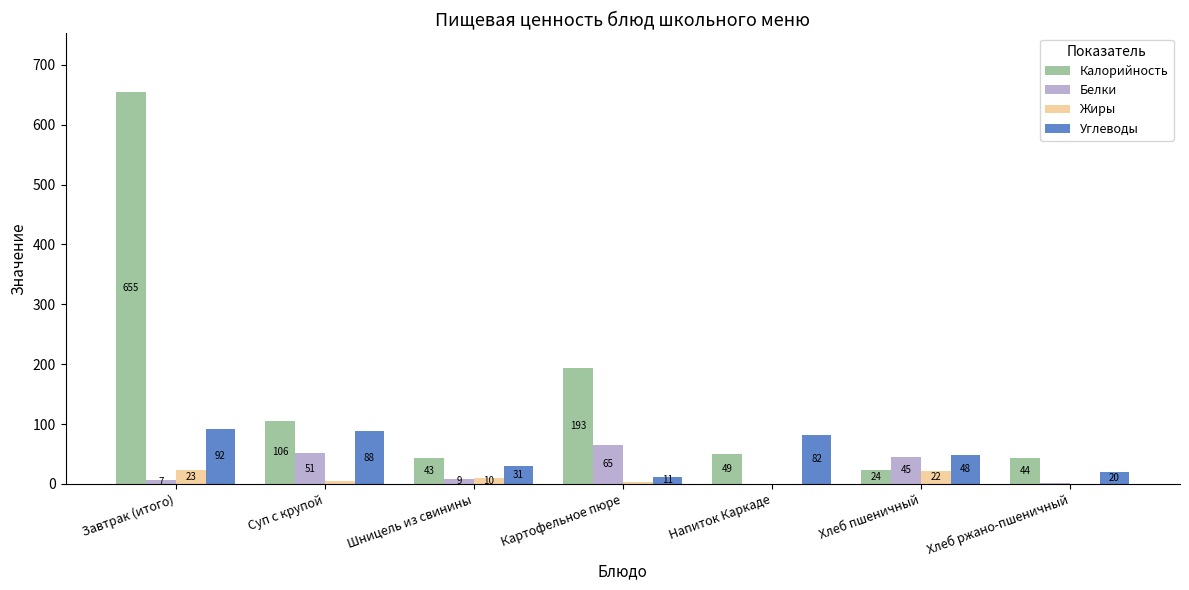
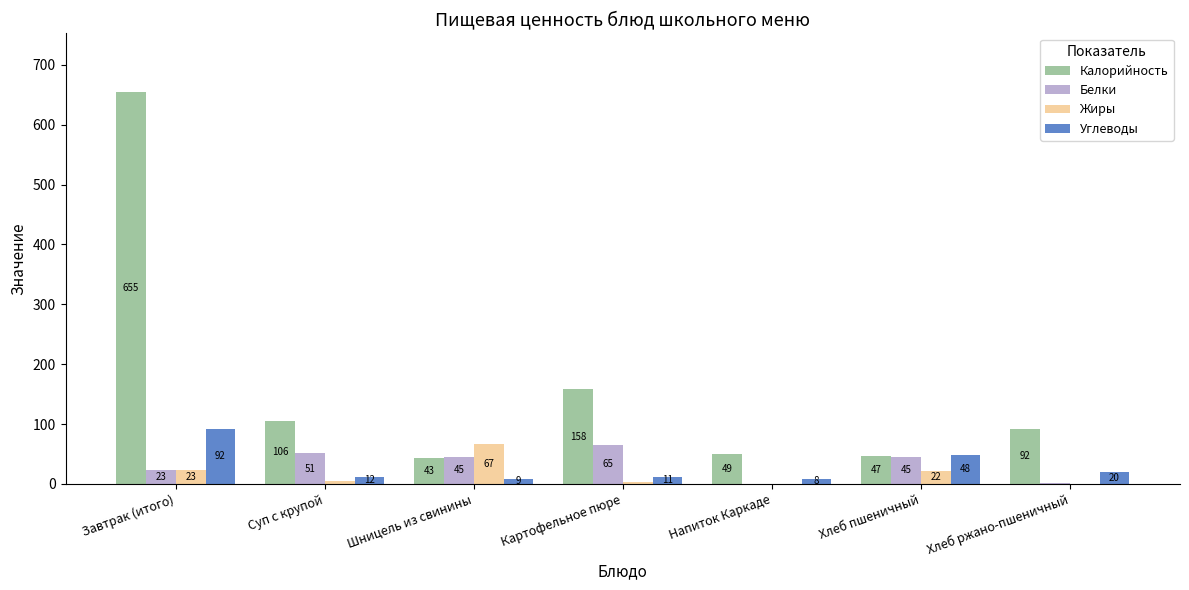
  {
    "Калорийность": {
      "Завтрак (итого)": 655,
      "Суп с крупой": 106,
      "Шницель из свинины": 43,
-     "Картофельное пюре": 193,
+     "Картофельное пюре": 158,
      "Напиток Каркаде": 49,
-     "Хлеб пшеничный": 24,
-     "Хлеб ржано-пшеничный": 44
+     "Хлеб пшеничный": 47,
+     "Хлеб ржано-пшеничный": 92
    },
    "Белки": {
-     "Завтрак (итого)": 7,
+     "Завтрак (итого)": 23,
      "Суп с крупой": 51,
-     "Шницель из свинины": 9,
+     "Шницель из свинины": 45,
      "Картофельное пюре": 65,
      "Хлеб пшеничный": 45
    },
    "Жиры": {
      "Завтрак (итого)": 23,
-     "Шницель из свинины": 10,
+     "Шницель из свинины": 67,
      "Хлеб пшеничный": 22
    },
    "Углеводы": {
      "Завтрак (итого)": 92,
-     "Суп с крупой": 88,
-     "Шницель из свинины": 31,
+     "Суп с крупой": 12,
+     "Шницель из свинины": 9,
      "Картофельное пюре": 11,
-     "Напиток Каркаде": 82,
+     "Напиток Каркаде": 8,
      "Хлеб пшеничный": 48,
      "Хлеб ржано-пшеничный": 20
    }
  }
